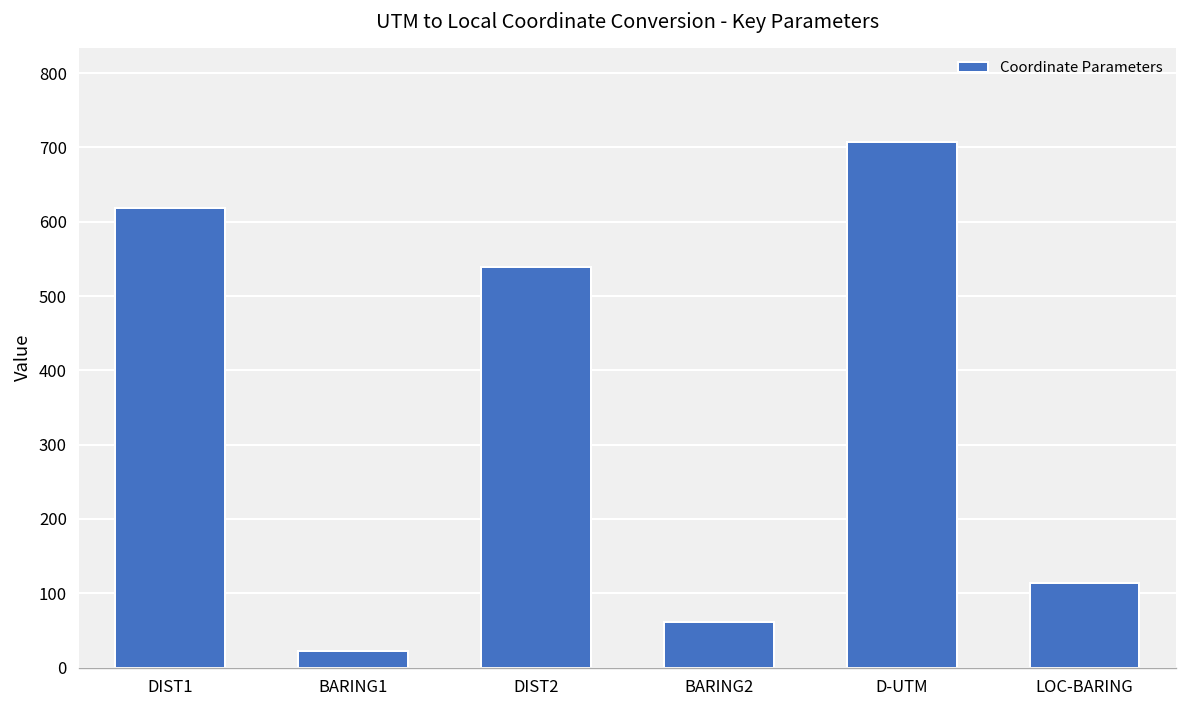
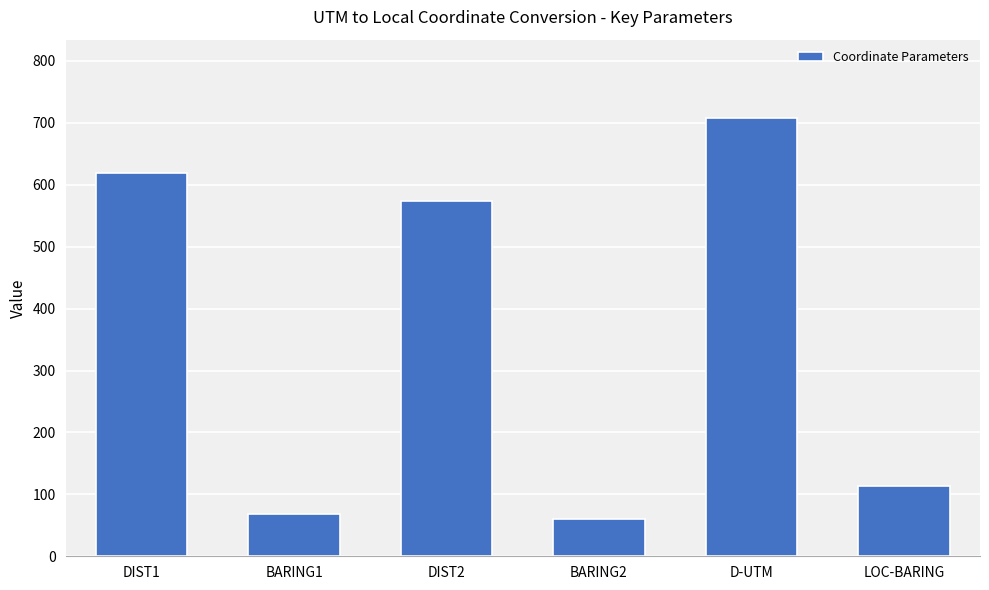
  {
    "DIST1": 620,
-   "BARING1": 20,
-   "DIST2": 540,
+   "BARING1": 70,
+   "DIST2": 570,
    "BARING2": 60,
    "D-UTM": 710,
    "LOC-BARING": 110
  }
